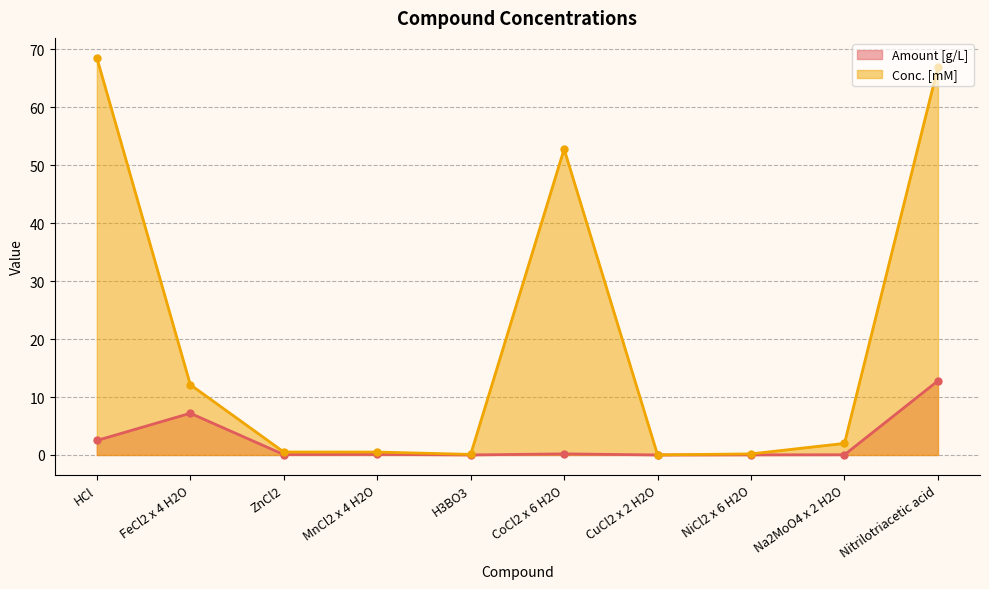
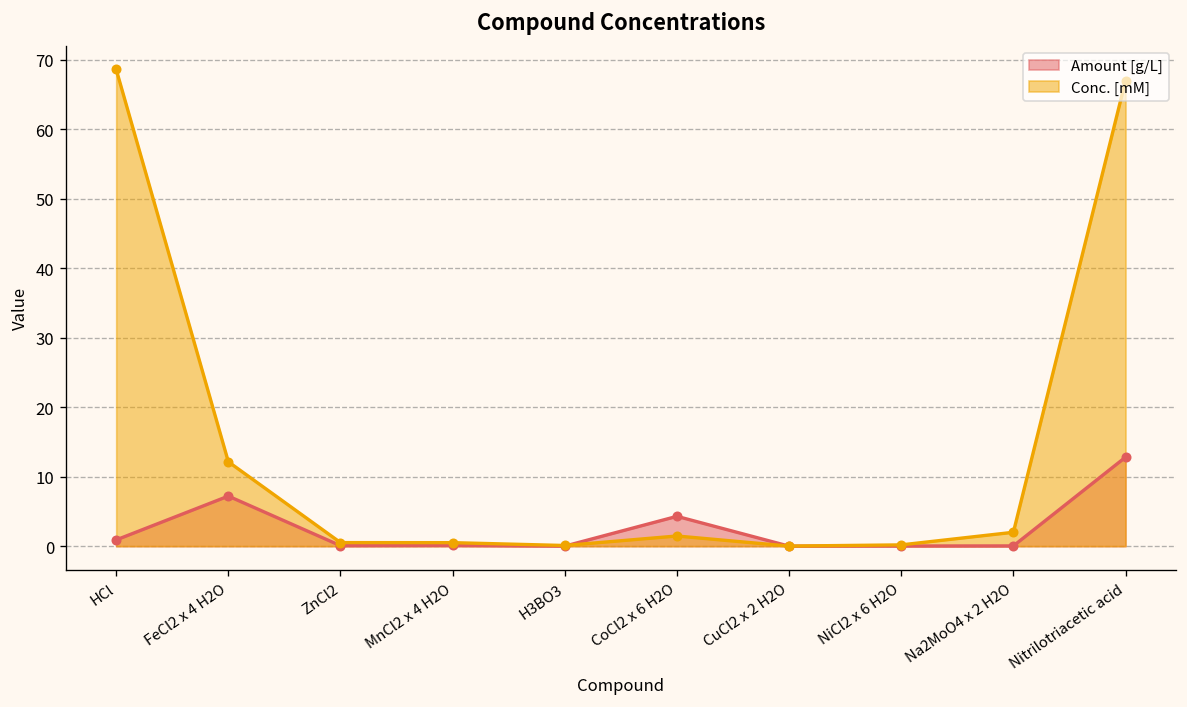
  {
    "Amount [g/L]": {
-     "HCl": 3,
+     "HCl": 1,
      "FeCl2 x 4 H2O": 7,
      "ZnCl2": 0,
-     "CoCl2 x 6 H2O": 0,
+     "CoCl2 x 6 H2O": 4,
      "Na2MoO4 x 2 H2O": 0,
      "Nitrilotriacetic acid": 13
    },
    "Conc. [mM]": {
      "HCl": 69,
      "FeCl2 x 4 H2O": 12,
      "ZnCl2": 1,
-     "CoCl2 x 6 H2O": 53,
+     "CoCl2 x 6 H2O": 1,
      "Na2MoO4 x 2 H2O": 2
    }
  }
